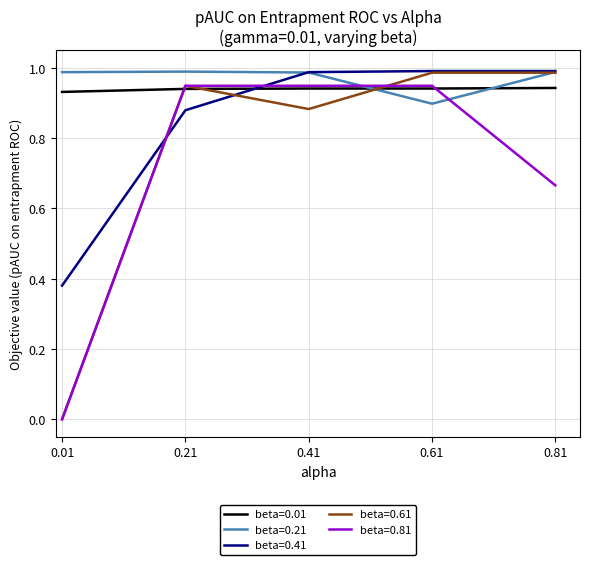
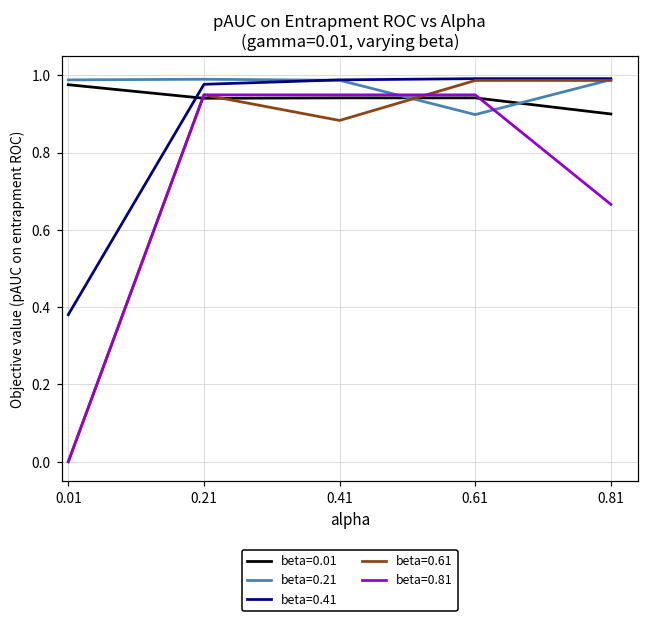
  {
    "beta=0.01": {
-     "0.01": 0.93,
+     "0.01": 0.98,
      "0.21": 0.94,
      "0.41": 0.94,
      "0.61": 0.94,
-     "0.81": 0.94
+     "0.81": 0.90
    },
    "beta=0.21": {
      "0.01": 0.99,
      "0.21": 0.99,
      "0.61": 0.90
    },
    "beta=0.41": {
      "0.01": 0.38,
-     "0.21": 0.88
+     "0.21": 0.98
    },
    "beta=0.61": {
      "0.41": 0.88
    },
    "beta=0.81": {
      "0.41": 0.95,
      "0.61": 0.95,
      "0.81": 0.67
    }
  }
